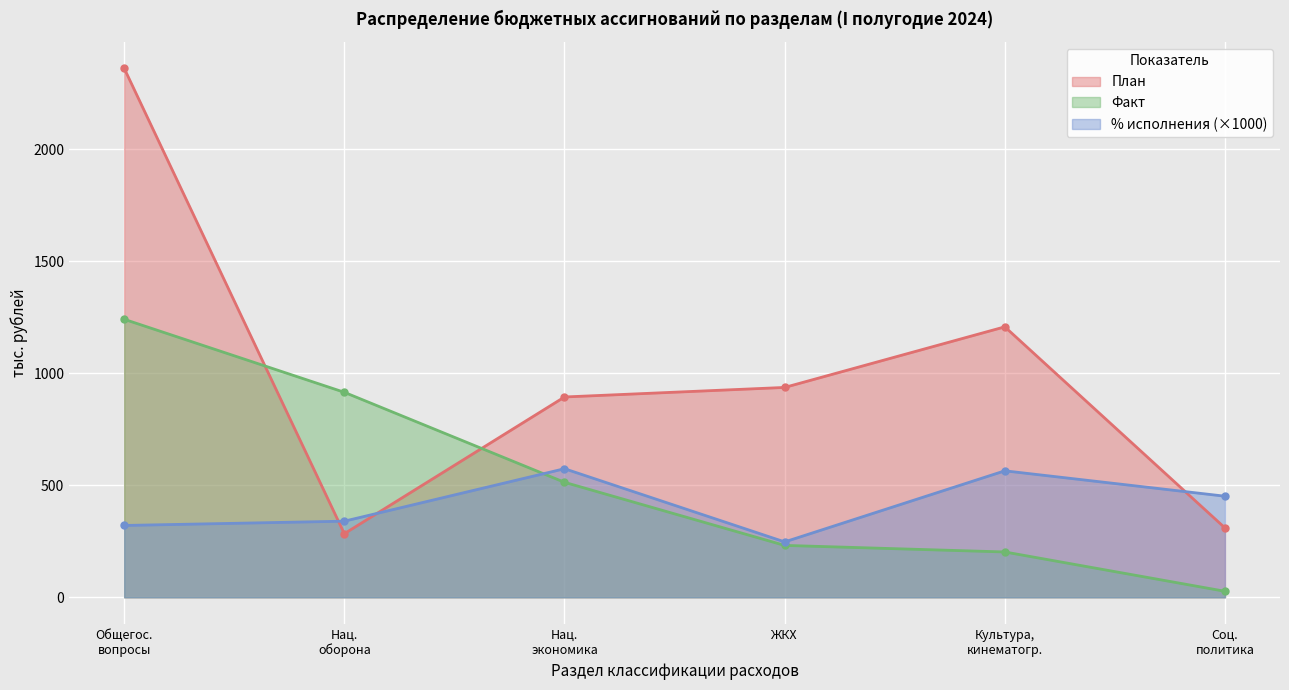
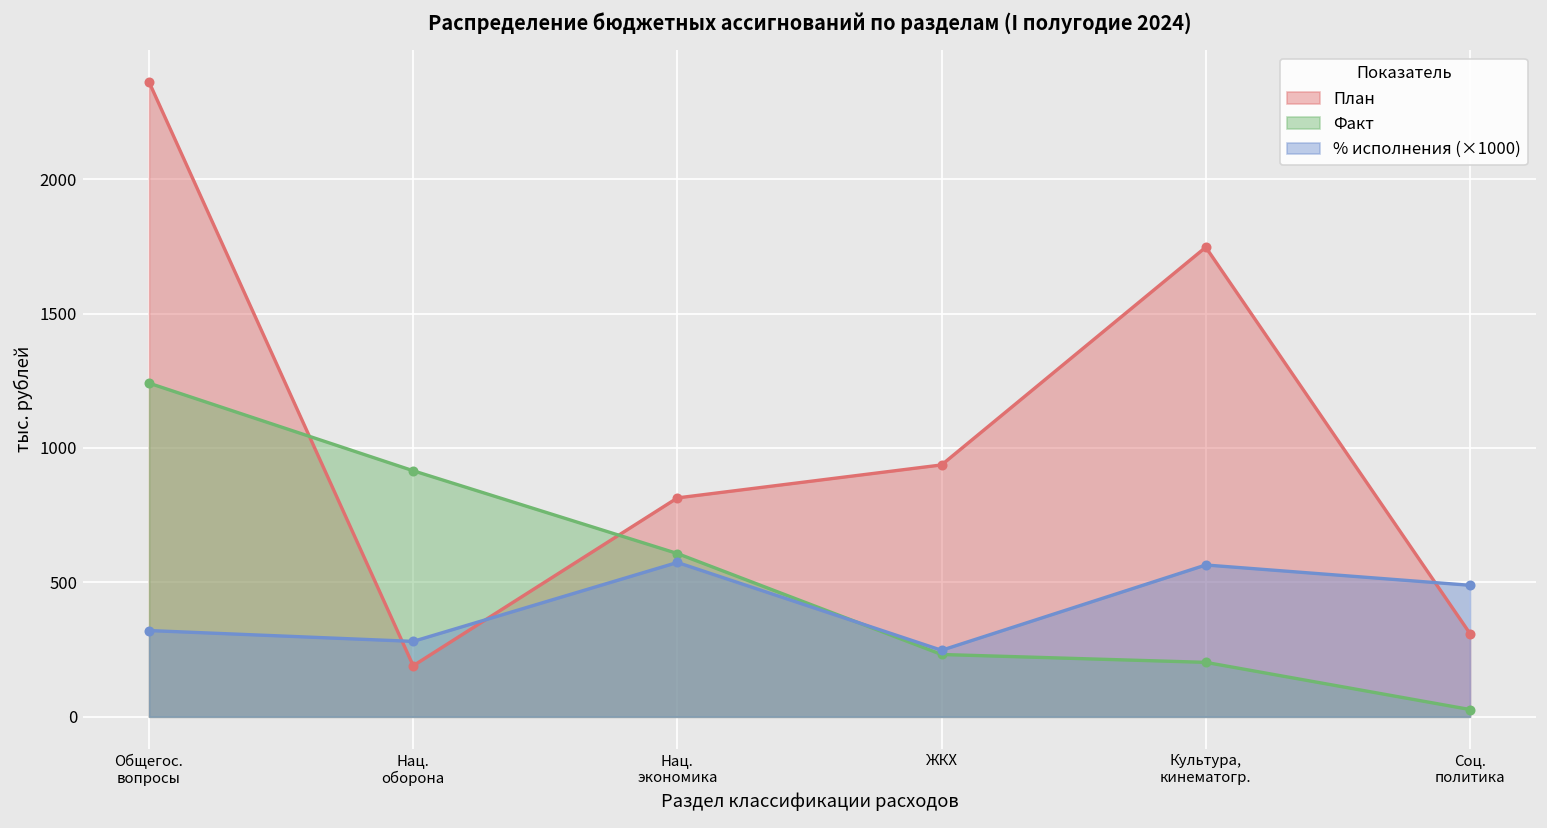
  {
    "План": {
      "Общегос. вопросы": 2360,
-     "Нац. оборона": 280,
-     "Нац. экономика": 890,
+     "Нац. оборона": 190,
+     "Нац. экономика": 810,
      "ЖКХ": 940,
-     "Культура, кинематогр.": 1210,
+     "Культура, кинематогр.": 1750,
      "Соц. политика": 310
    },
    "Факт": {
      "Общегос. вопросы": 1240,
      "Нац. оборона": 920,
-     "Нац. экономика": 510,
+     "Нац. экономика": 610,
      "ЖКХ": 230,
      "Культура, кинематогр.": 200,
      "Соц. политика": 30
    },
    "% исполнения (×1000)": {
      "Общегос. вопросы": 320,
-     "Нац. оборона": 340,
+     "Нац. оборона": 280,
      "Нац. экономика": 570,
      "ЖКХ": 250,
      "Культура, кинематогр.": 560,
-     "Соц. политика": 450
+     "Соц. политика": 490
    }
  }
